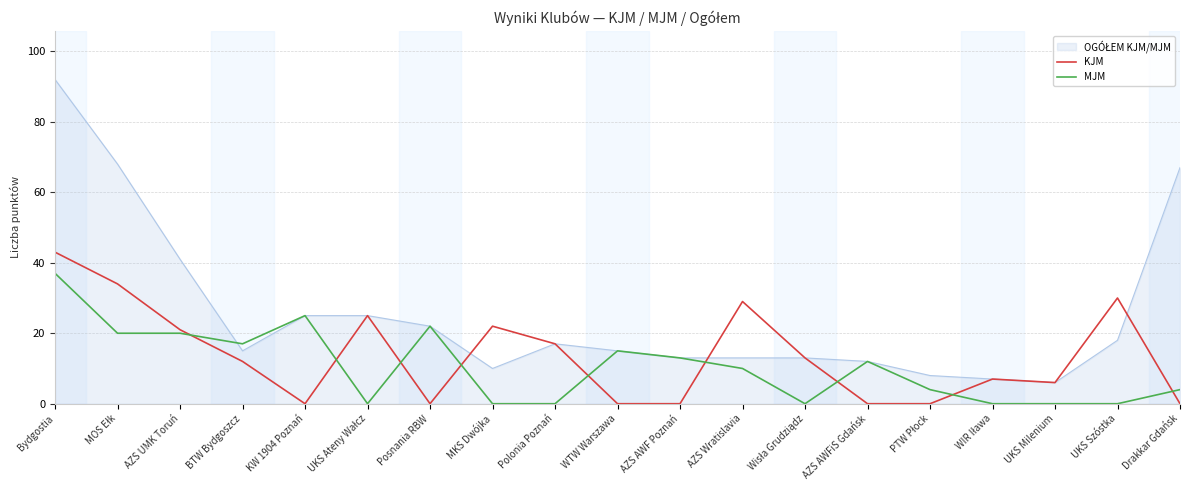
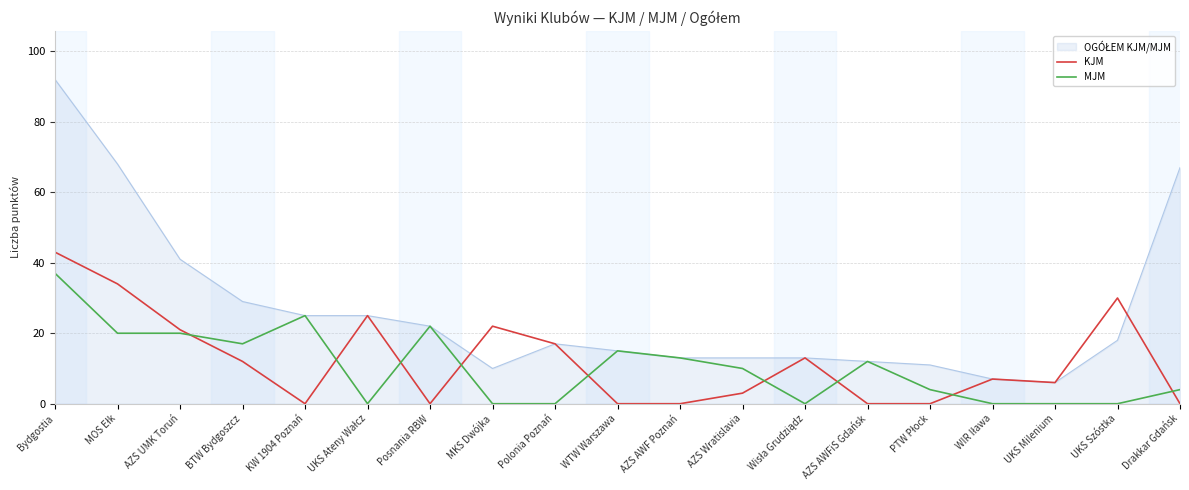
  {
    "OGÓŁEM KJM/MJM": {
      "Bydgostia": 92,
      "MOS Ełk": 68,
      "AZS UMK Toruń": 41,
-     "BTW Bydgoszcz": 15,
+     "BTW Bydgoszcz": 29,
      "MKS Dwójka": 10,
      "AZS Wratislavia": 13,
-     "PTW Płock": 8,
+     "PTW Płock": 11,
      "UKS Szóstka": 18,
      "Drakkar Gdańsk": 67
    },
    "KJM": {
      "Bydgostia": 43,
      "MOS Ełk": 34,
      "AZS UMK Toruń": 21,
      "BTW Bydgoszcz": 12,
      "KW 1904 Poznań": 0,
      "Posnania RBW": 0,
      "MKS Dwójka": 22,
      "WTW Warszawa": 0,
      "AZS AWF Poznań": 0,
-     "AZS Wratislavia": 29,
+     "AZS Wratislavia": 3,
      "AZS AWFiS Gdańsk": 0,
      "PTW Płock": 0,
      "UKS Szóstka": 30,
      "Drakkar Gdańsk": 0
    },
    "MJM": {
      "Bydgostia": 37,
      "MOS Ełk": 20,
      "AZS UMK Toruń": 20,
      "BTW Bydgoszcz": 17,
      "UKS Ateny Wałcz": 0,
      "MKS Dwójka": 0,
      "Polonia Poznań": 0,
      "AZS Wratislavia": 10,
      "Wisła Grudziądz": 0,
      "PTW Płock": 4,
      "WIR Iława": 0,
      "UKS Milenium": 0,
      "UKS Szóstka": 0,
      "Drakkar Gdańsk": 4
    }
  }
